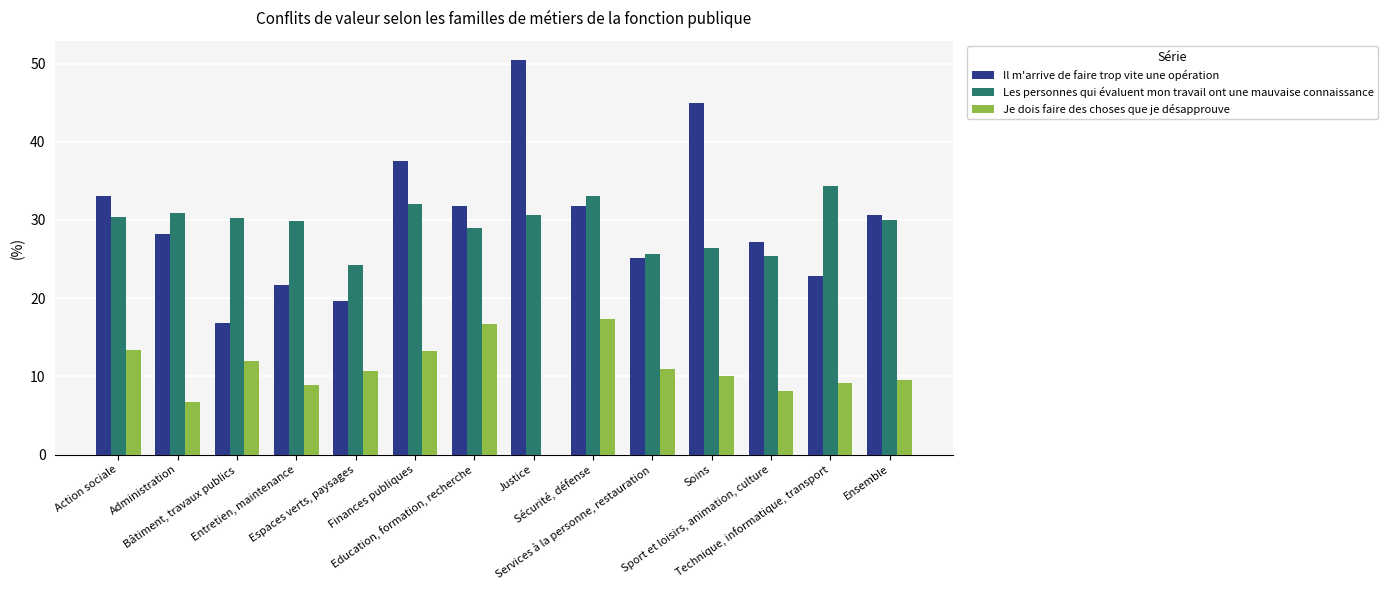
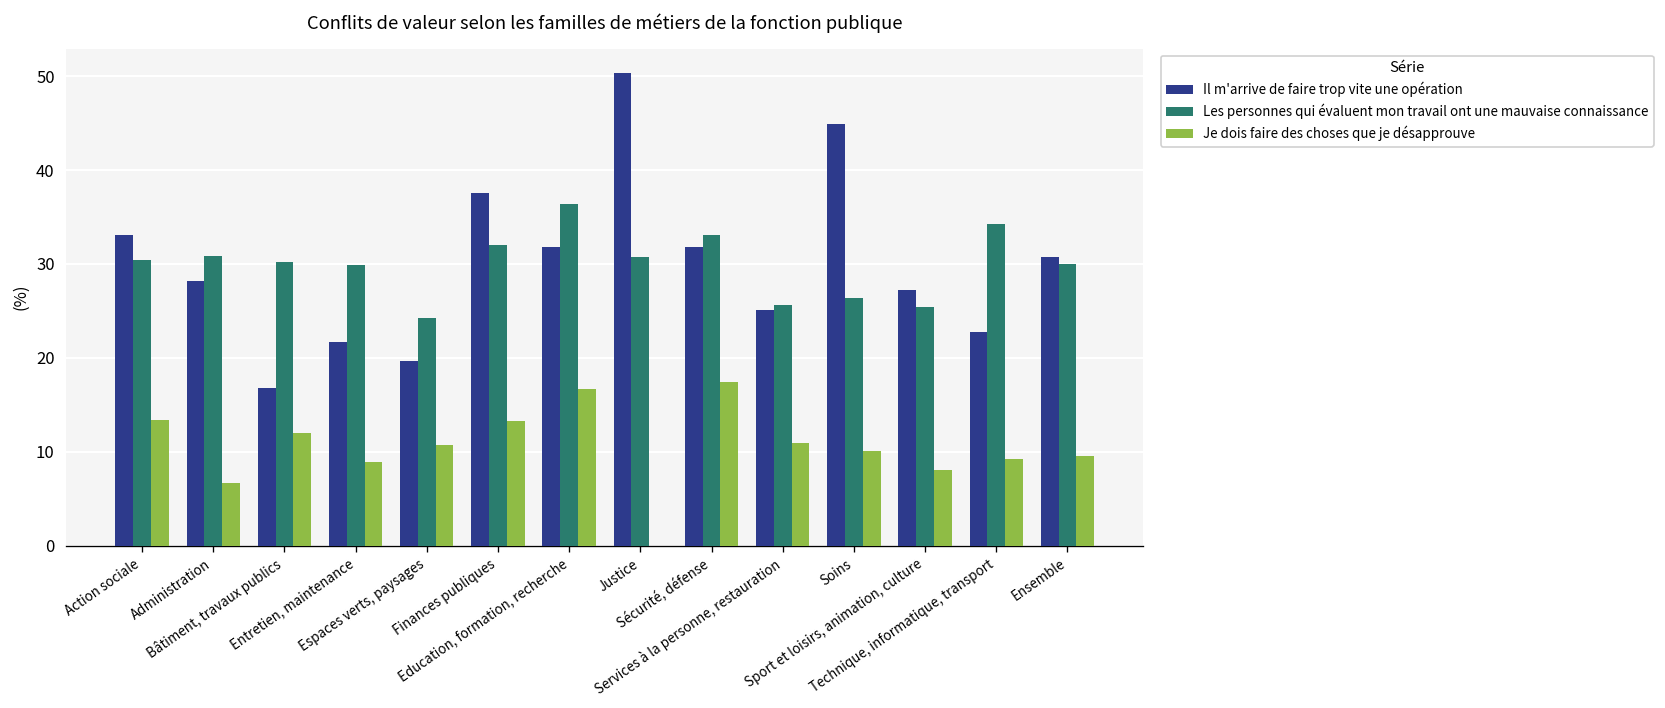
  {
    "Il m'arrive de faire trop vite une opération": {
      "Action sociale": 33,
      "Administration": 28,
      "Bâtiment, travaux publics": 17,
      "Entretien, maintenance": 22,
      "Espaces verts, paysages": 20,
      "Finances publiques": 38,
      "Education, formation, recherche": 32,
      "Justice": 50,
      "Sécurité, défense": 32,
      "Services à la personne, restauration": 25,
      "Soins": 45,
      "Sport et loisirs, animation, culture": 27,
      "Technique, informatique, transport": 23,
      "Ensemble": 31
    },
    "Les personnes qui évaluent mon travail ont une mauvaise connaissance": {
      "Action sociale": 30,
      "Administration": 31,
      "Bâtiment, travaux publics": 30,
      "Entretien, maintenance": 30,
      "Espaces verts, paysages": 24,
      "Finances publiques": 32,
-     "Education, formation, recherche": 29,
+     "Education, formation, recherche": 36,
      "Justice": 31,
      "Sécurité, défense": 33,
      "Services à la personne, restauration": 26,
      "Soins": 26,
      "Sport et loisirs, animation, culture": 25,
      "Technique, informatique, transport": 34,
      "Ensemble": 30
    },
    "Je dois faire des choses que je désapprouve": {
      "Action sociale": 13,
      "Administration": 7,
      "Bâtiment, travaux publics": 12,
      "Entretien, maintenance": 9,
      "Espaces verts, paysages": 11,
      "Finances publiques": 13,
      "Education, formation, recherche": 17,
      "Justice": 0,
      "Sécurité, défense": 17,
      "Services à la personne, restauration": 11,
      "Soins": 10,
      "Sport et loisirs, animation, culture": 8,
      "Technique, informatique, transport": 9,
      "Ensemble": 10
    }
  }
